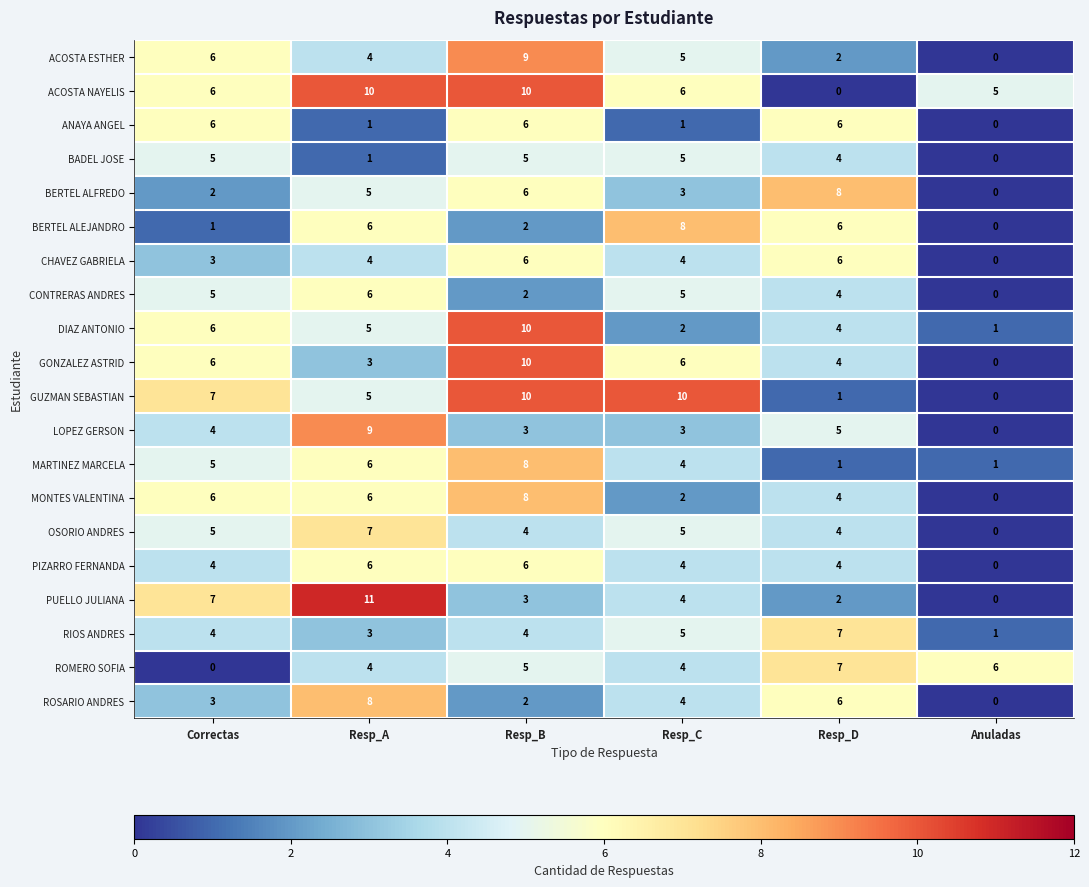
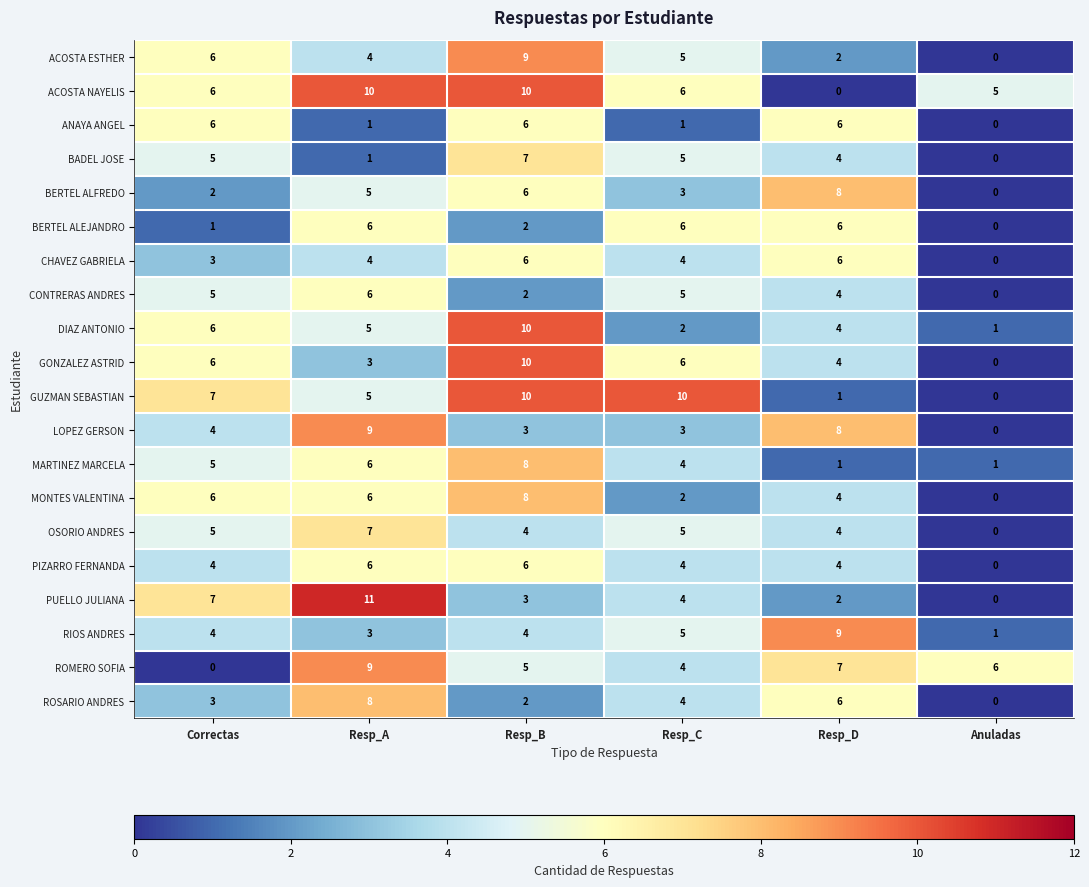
  {
    "ACOSTA ESTHER": {
      "Correctas": 6,
      "Resp_A": 4,
      "Resp_B": 9,
      "Resp_C": 5,
      "Resp_D": 2,
      "Anuladas": 0
    },
    "ACOSTA NAYELIS": {
      "Correctas": 6,
      "Resp_A": 10,
      "Resp_B": 10,
      "Resp_C": 6,
      "Resp_D": 0,
      "Anuladas": 5
    },
    "ANAYA ANGEL": {
      "Correctas": 6,
      "Resp_A": 1,
      "Resp_B": 6,
      "Resp_C": 1,
      "Resp_D": 6,
      "Anuladas": 0
    },
    "BADEL JOSE": {
      "Correctas": 5,
      "Resp_A": 1,
-     "Resp_B": 5,
+     "Resp_B": 7,
      "Resp_C": 5,
      "Resp_D": 4,
      "Anuladas": 0
    },
    "BERTEL ALFREDO": {
      "Correctas": 2,
      "Resp_A": 5,
      "Resp_B": 6,
      "Resp_C": 3,
      "Resp_D": 8,
      "Anuladas": 0
    },
    "BERTEL ALEJANDRO": {
      "Correctas": 1,
      "Resp_A": 6,
      "Resp_B": 2,
-     "Resp_C": 8,
+     "Resp_C": 6,
      "Resp_D": 6,
      "Anuladas": 0
    },
    "CHAVEZ GABRIELA": {
      "Correctas": 3,
      "Resp_A": 4,
      "Resp_B": 6,
      "Resp_C": 4,
      "Resp_D": 6,
      "Anuladas": 0
    },
    "CONTRERAS ANDRES": {
      "Correctas": 5,
      "Resp_A": 6,
      "Resp_B": 2,
      "Resp_C": 5,
      "Resp_D": 4,
      "Anuladas": 0
    },
    "DIAZ ANTONIO": {
      "Correctas": 6,
      "Resp_A": 5,
      "Resp_B": 10,
      "Resp_C": 2,
      "Resp_D": 4,
      "Anuladas": 1
    },
    "GONZALEZ ASTRID": {
      "Correctas": 6,
      "Resp_A": 3,
      "Resp_B": 10,
      "Resp_C": 6,
      "Resp_D": 4,
      "Anuladas": 0
    },
    "GUZMAN SEBASTIAN": {
      "Correctas": 7,
      "Resp_A": 5,
      "Resp_B": 10,
      "Resp_C": 10,
      "Resp_D": 1,
      "Anuladas": 0
    },
    "LOPEZ GERSON": {
      "Correctas": 4,
      "Resp_A": 9,
      "Resp_B": 3,
      "Resp_C": 3,
-     "Resp_D": 5,
+     "Resp_D": 8,
      "Anuladas": 0
    },
    "MARTINEZ MARCELA": {
      "Correctas": 5,
      "Resp_A": 6,
      "Resp_B": 8,
      "Resp_C": 4,
      "Resp_D": 1,
      "Anuladas": 1
    },
    "MONTES VALENTINA": {
      "Correctas": 6,
      "Resp_A": 6,
      "Resp_B": 8,
      "Resp_C": 2,
      "Resp_D": 4,
      "Anuladas": 0
    },
    "OSORIO ANDRES": {
      "Correctas": 5,
      "Resp_A": 7,
      "Resp_B": 4,
      "Resp_C": 5,
      "Resp_D": 4,
      "Anuladas": 0
    },
    "PIZARRO FERNANDA": {
      "Correctas": 4,
      "Resp_A": 6,
      "Resp_B": 6,
      "Resp_C": 4,
      "Resp_D": 4,
      "Anuladas": 0
    },
    "PUELLO JULIANA": {
      "Correctas": 7,
      "Resp_A": 11,
      "Resp_B": 3,
      "Resp_C": 4,
      "Resp_D": 2,
      "Anuladas": 0
    },
    "RIOS ANDRES": {
      "Correctas": 4,
      "Resp_A": 3,
      "Resp_B": 4,
      "Resp_C": 5,
-     "Resp_D": 7,
+     "Resp_D": 9,
      "Anuladas": 1
    },
    "ROMERO SOFIA": {
      "Correctas": 0,
-     "Resp_A": 4,
+     "Resp_A": 9,
      "Resp_B": 5,
      "Resp_C": 4,
      "Resp_D": 7,
      "Anuladas": 6
    },
    "ROSARIO ANDRES": {
      "Correctas": 3,
      "Resp_A": 8,
      "Resp_B": 2,
      "Resp_C": 4,
      "Resp_D": 6,
      "Anuladas": 0
    }
  }
